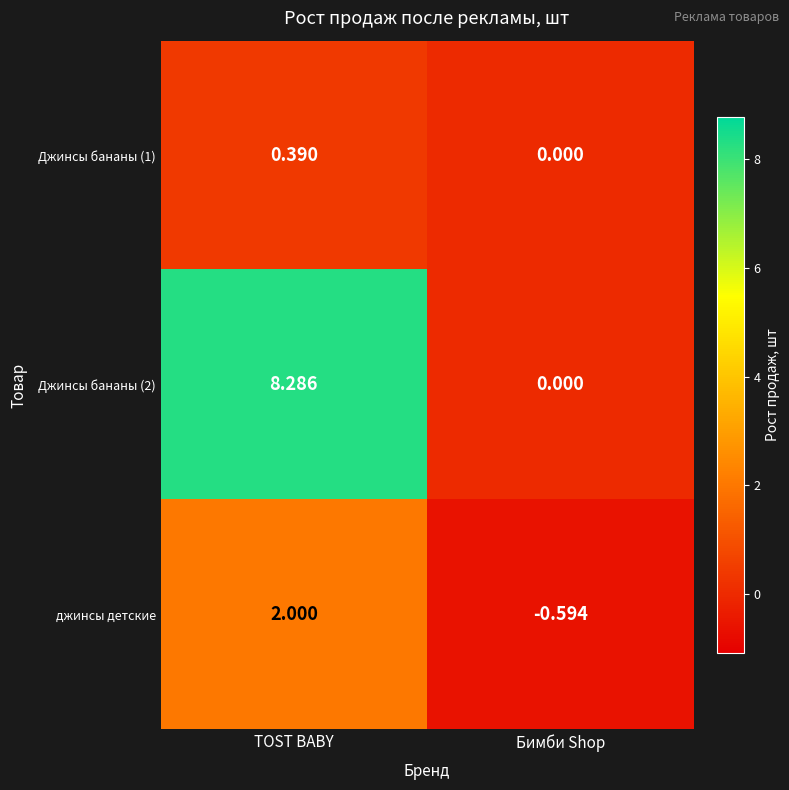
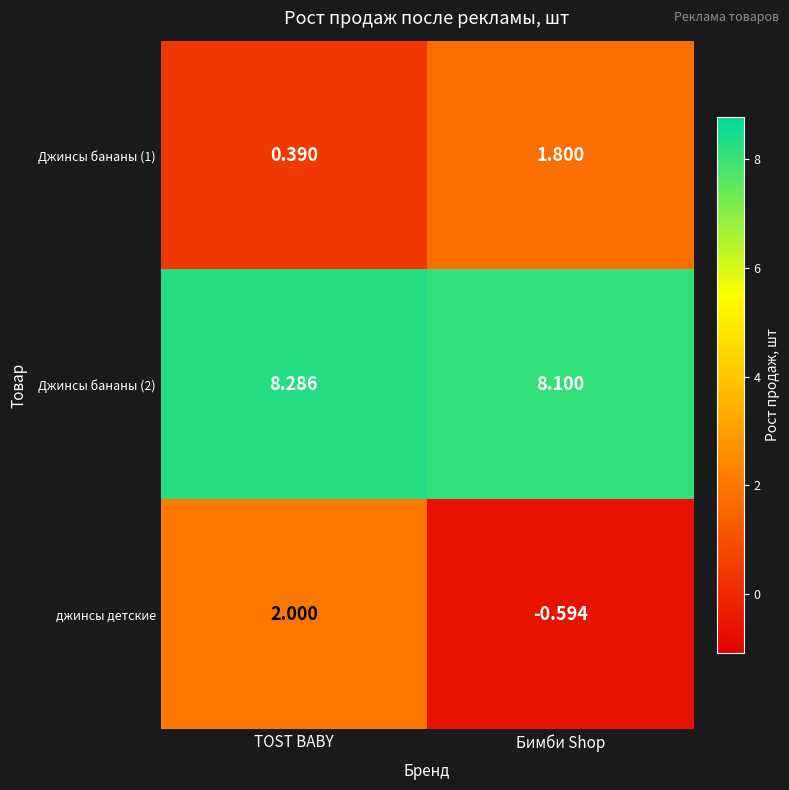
  {
    "Джинсы бананы (1)": {
      "TOST BABY": 0.390,
-     "Бимби Shop": 0.000
+     "Бимби Shop": 1.800
    },
    "Джинсы бананы (2)": {
      "TOST BABY": 8.286,
-     "Бимби Shop": 0.000
+     "Бимби Shop": 8.100
    },
    "джинсы детские": {
      "TOST BABY": 2.000,
      "Бимби Shop": -0.594
    }
  }
